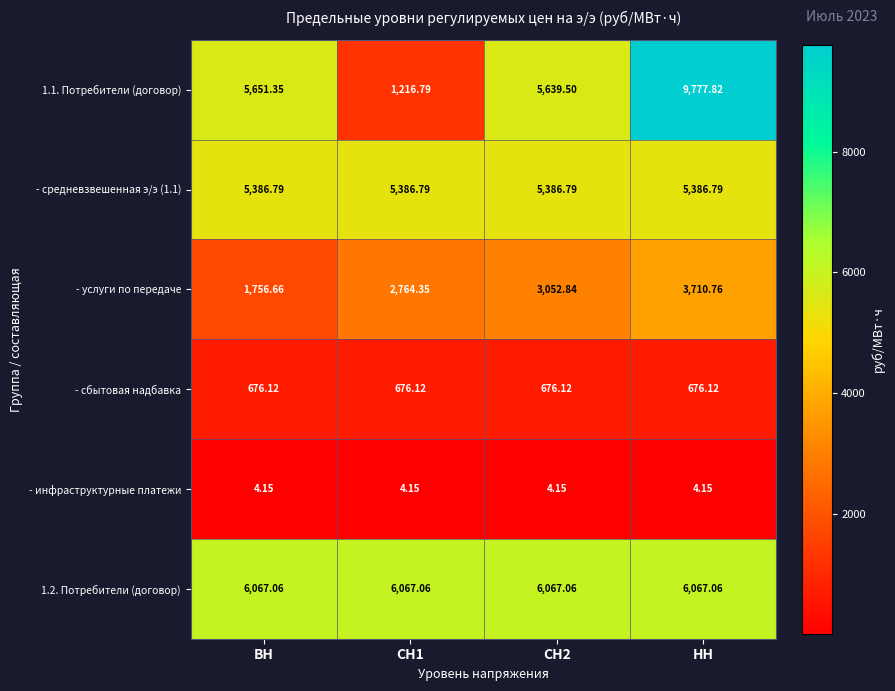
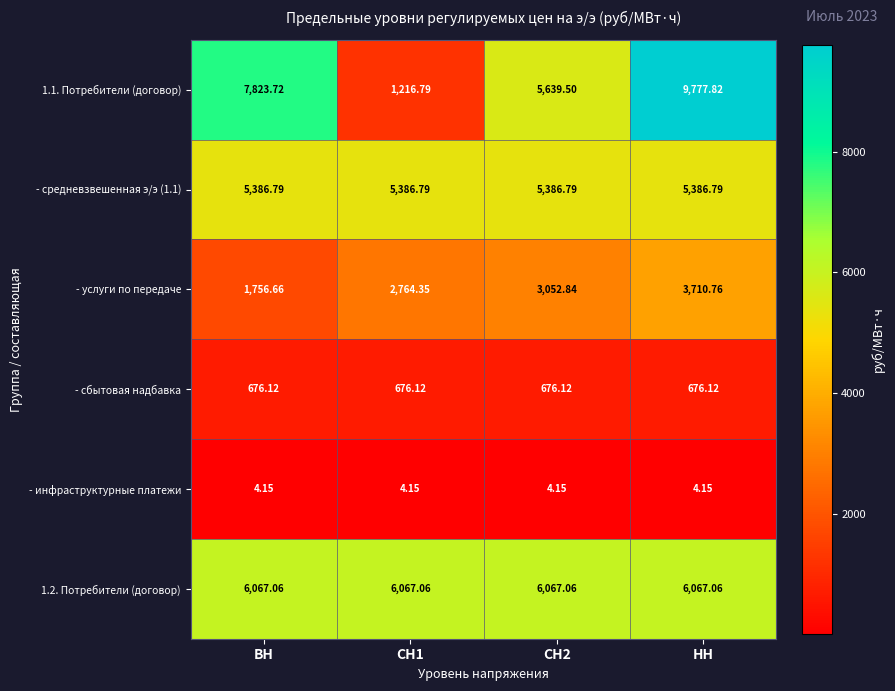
  {
    "1.1. Потребители (договор)": {
-     "ВН": "5,651.35",
+     "ВН": "7,823.72",
      "СН1": "1,216.79",
      "СН2": "5,639.50",
      "НН": "9,777.82"
    },
    "- средневзвешенная э/э (1.1)": {
      "ВН": "5,386.79",
      "СН1": "5,386.79",
      "СН2": "5,386.79",
      "НН": "5,386.79"
    },
    "- услуги по передаче": {
      "ВН": "1,756.66",
      "СН1": "2,764.35",
      "СН2": "3,052.84",
      "НН": "3,710.76"
    },
    "- сбытовая надбавка": {
      "ВН": "676.12",
      "СН1": "676.12",
      "СН2": "676.12",
      "НН": "676.12"
    },
    "- инфраструктурные платежи": {
      "ВН": "4.15",
      "СН1": "4.15",
      "СН2": "4.15",
      "НН": "4.15"
    },
    "1.2. Потребители (договор)": {
      "ВН": "6,067.06",
      "СН1": "6,067.06",
      "СН2": "6,067.06",
      "НН": "6,067.06"
    }
  }
